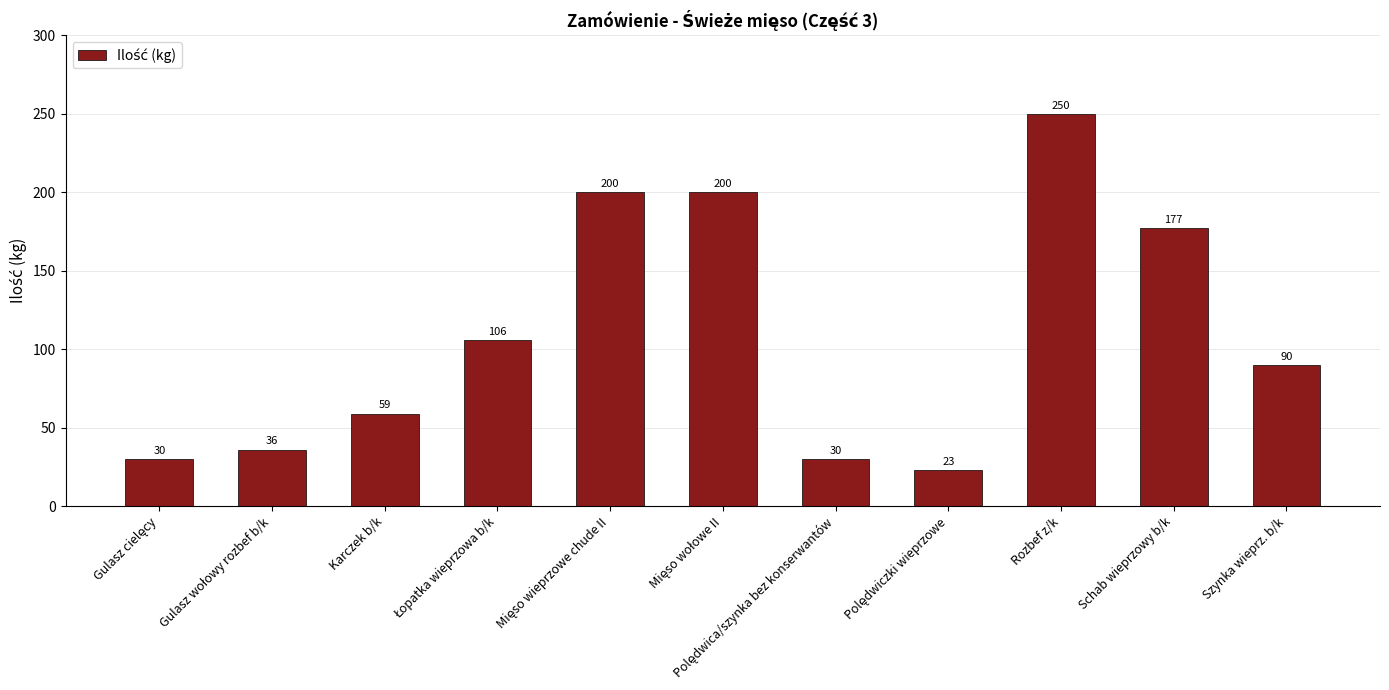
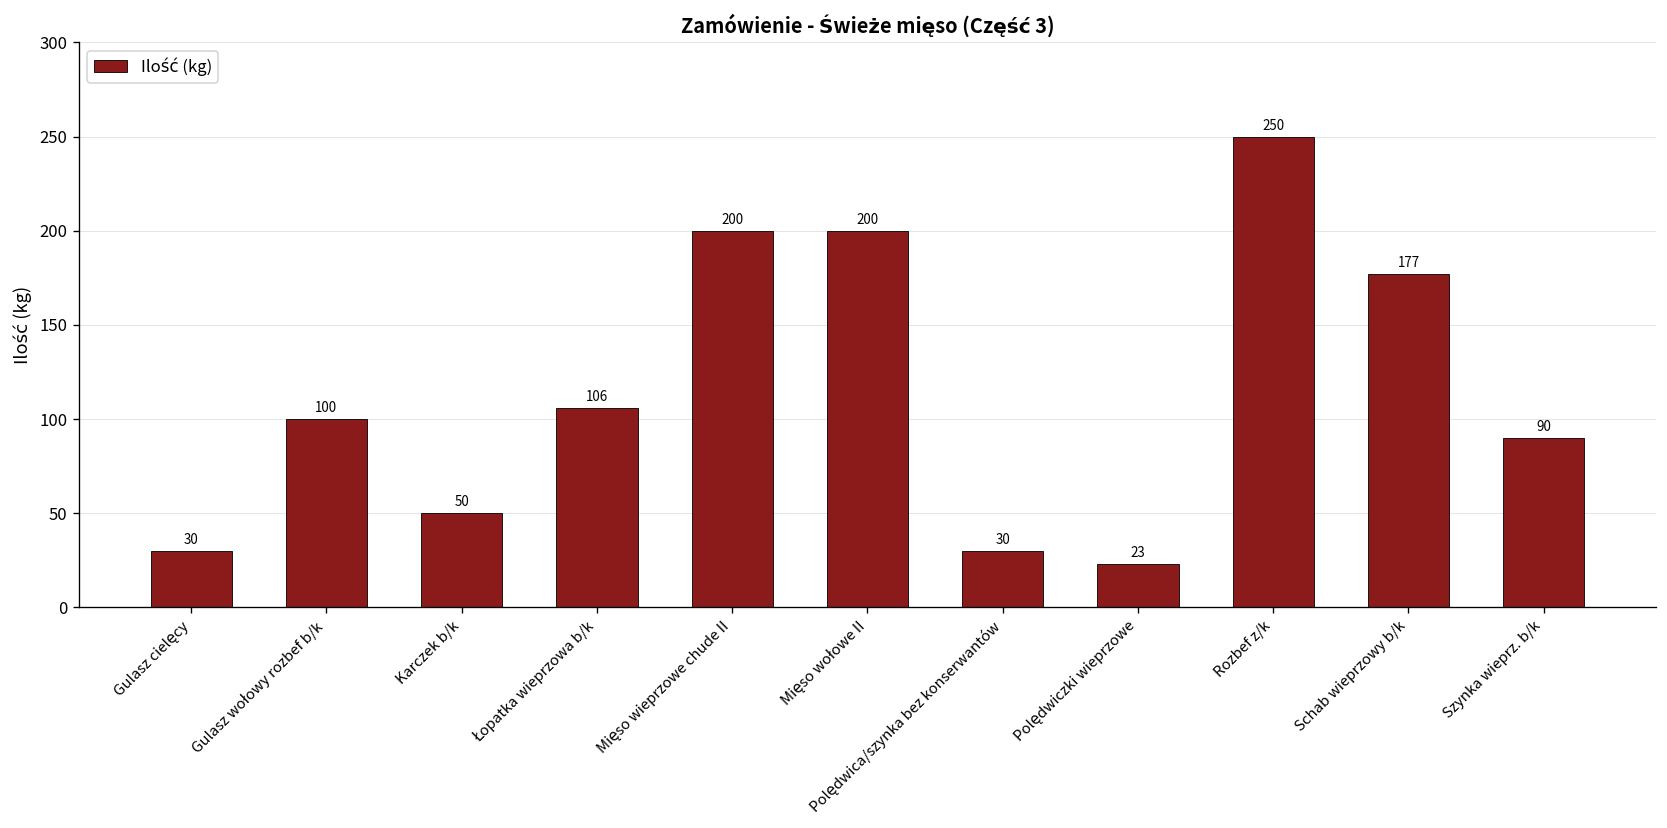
  {
    "Gulasz cielęcy": 30,
-   "Gulasz wołowy rozbef b/k": 36,
-   "Karczek b/k": 59,
+   "Gulasz wołowy rozbef b/k": 100,
+   "Karczek b/k": 50,
    "Łopatka wieprzowa b/k": 106,
    "Mięso wieprzowe chude II": 200,
    "Mięso wołowe II": 200,
    "Polędwica/szynka bez konserwantów": 30,
    "Polędwiczki wieprzowe": 23,
    "Rozbef z/k": 250,
    "Schab wieprzowy b/k": 177,
    "Szynka wieprz. b/k": 90
  }
